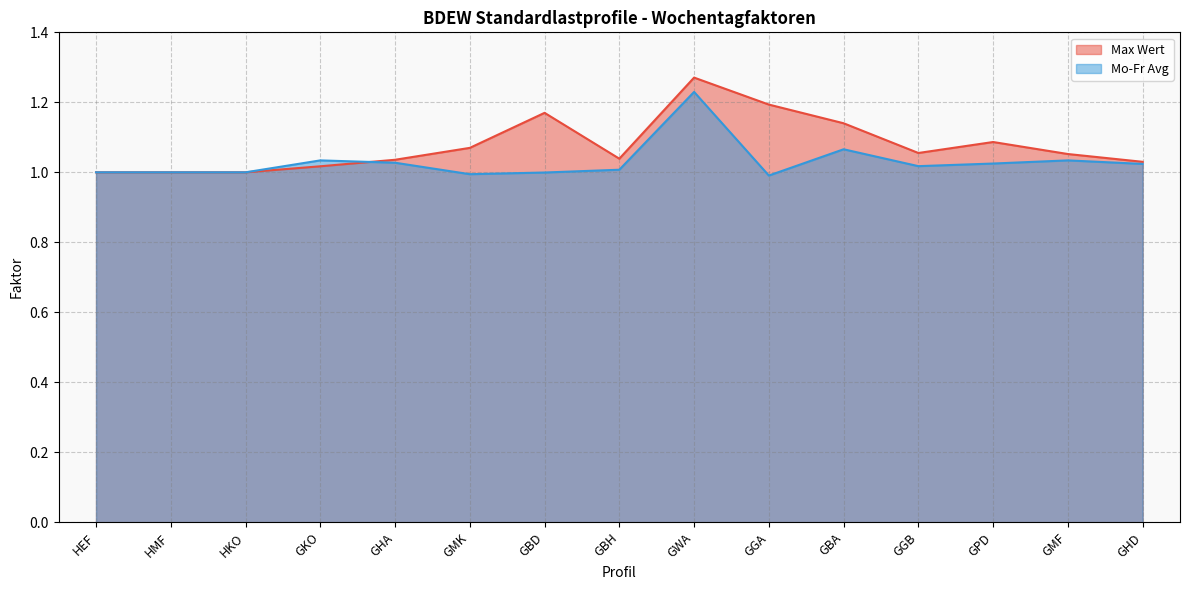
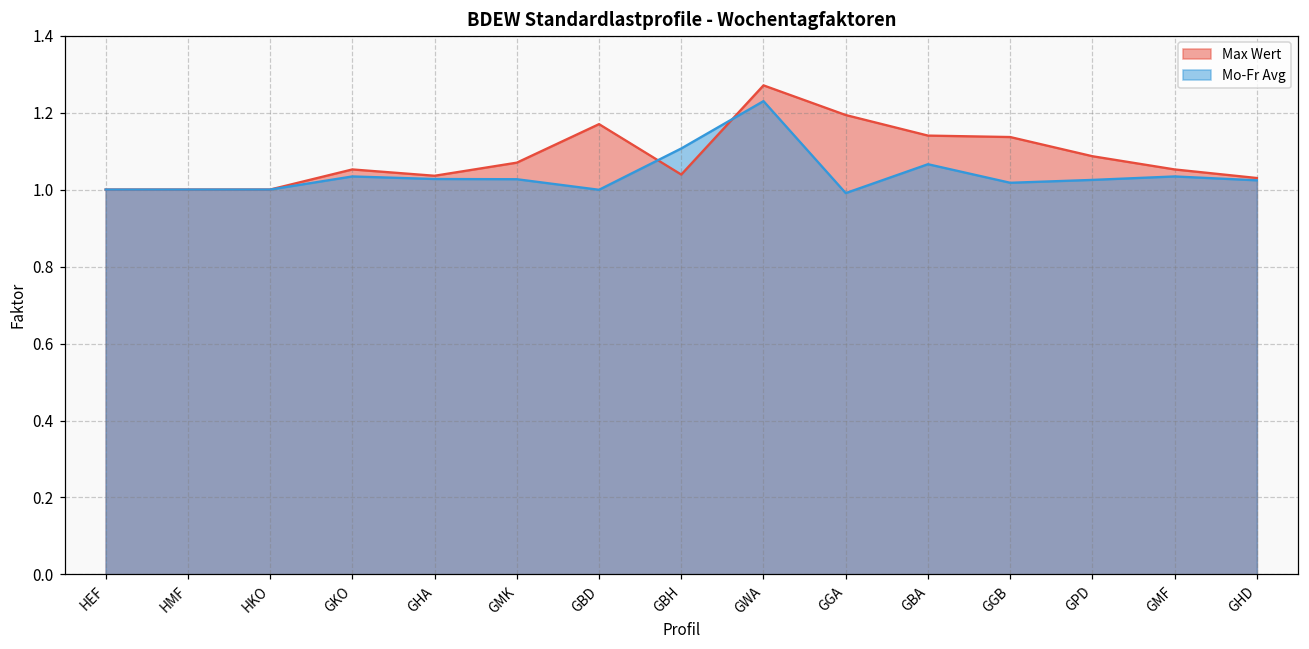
  {
    "Max Wert": {
-     "GKO": 1.02,
+     "GKO": 1.05,
      "GHA": 1.04,
      "GMK": 1.07,
      "GBD": 1.17,
      "GBH": 1.04,
      "GWA": 1.27,
      "GGA": 1.19,
      "GBA": 1.14,
-     "GGB": 1.06,
+     "GGB": 1.14,
      "GPD": 1.09,
      "GMF": 1.05
    },
    "Mo-Fr Avg": {
      "GKO": 1.03,
      "GHA": 1.03,
-     "GMK": 0.99,
+     "GMK": 1.03,
      "GBD": 1.00,
-     "GBH": 1.01,
+     "GBH": 1.11,
      "GWA": 1.23,
      "GGA": 0.99,
      "GBA": 1.07,
      "GGB": 1.02,
      "GPD": 1.03,
      "GMF": 1.03
    }
  }
